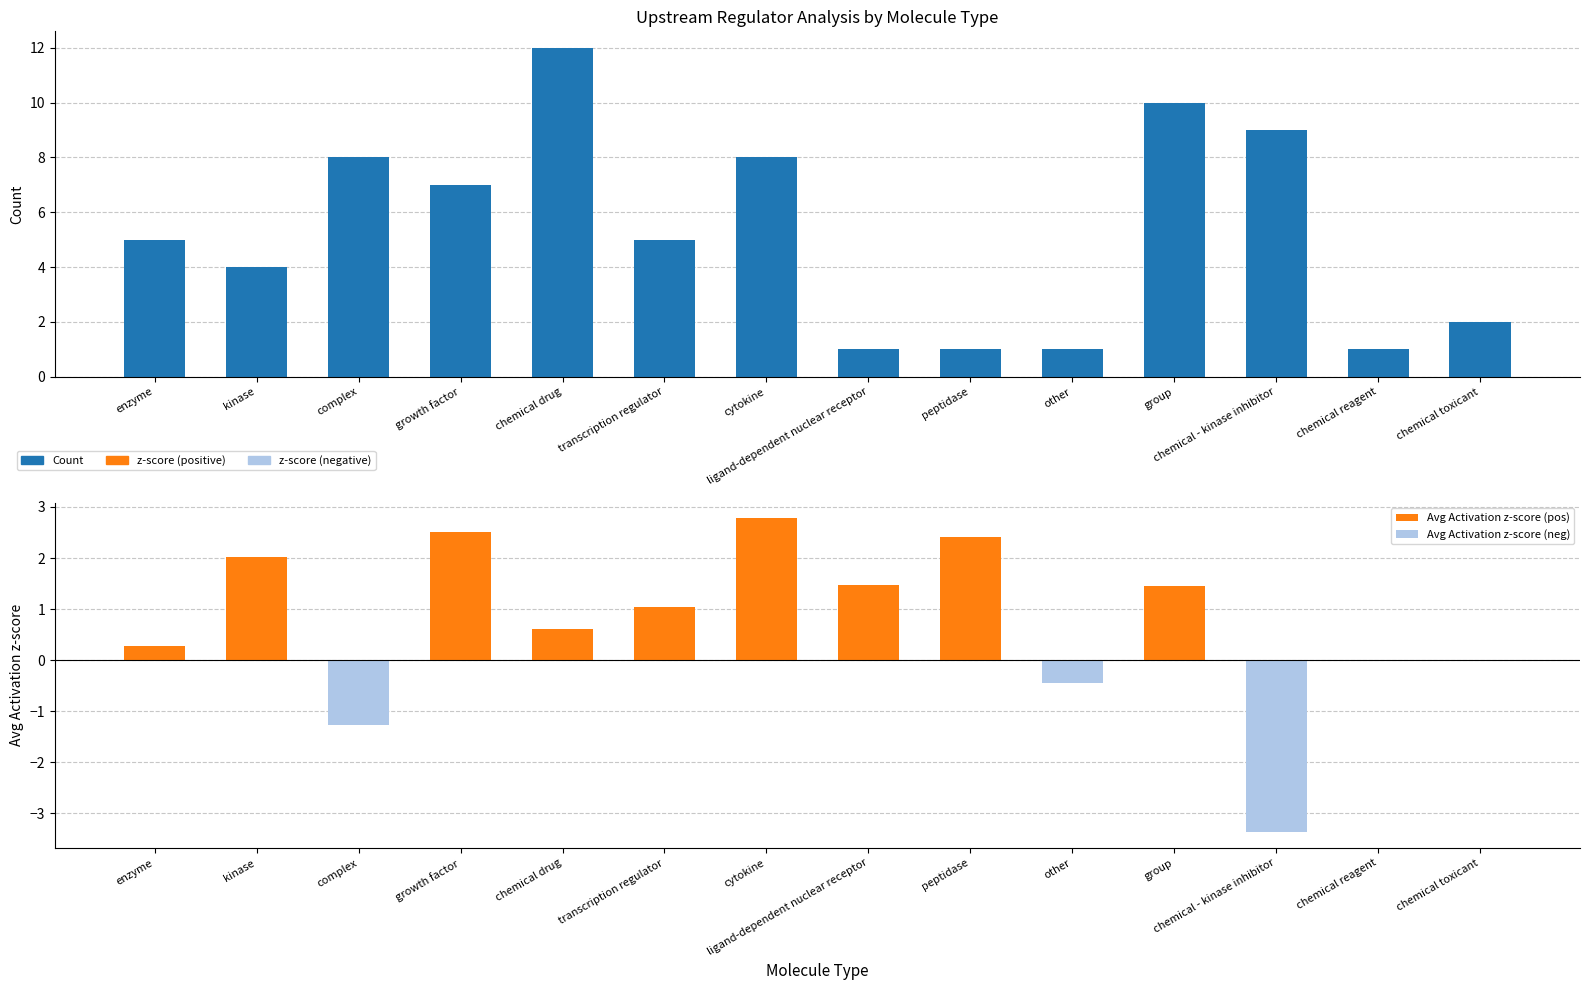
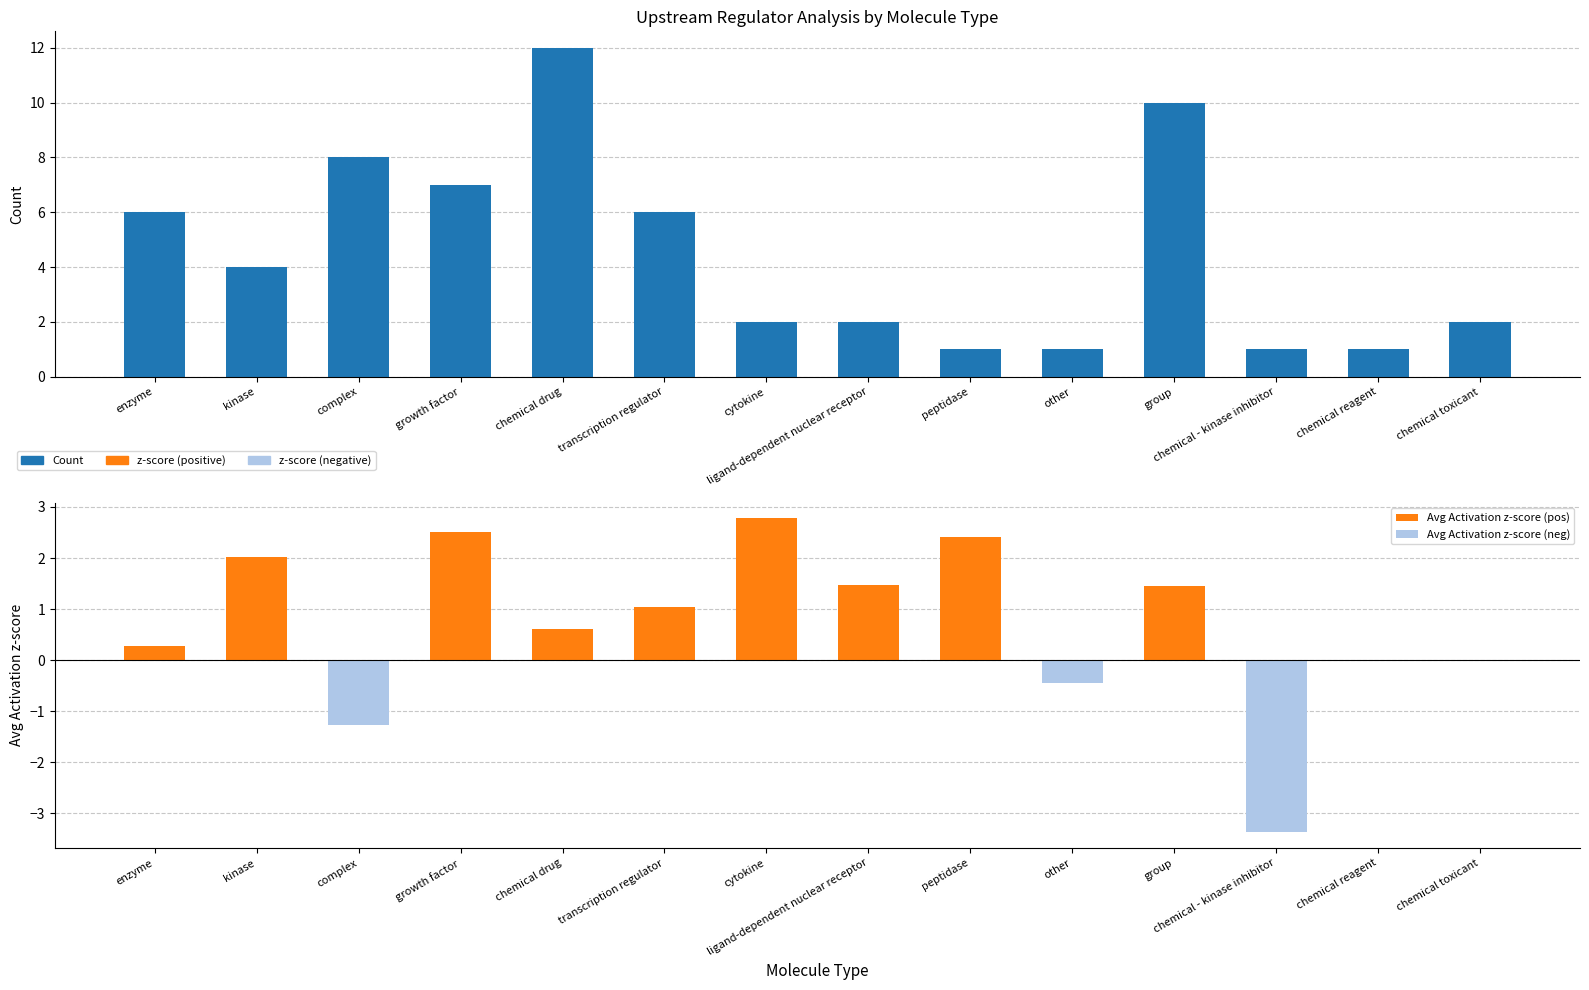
  {
    "Upstream Regulator Analysis by Molecule Type": {
-     "enzyme": 5,
+     "enzyme": 6,
      "kinase": 4,
      "complex": 8,
      "growth factor": 7,
      "chemical drug": 12,
-     "transcription regulator": 5,
-     "cytokine": 8,
-     "ligand-dependent nuclear receptor": 1,
+     "transcription regulator": 6,
+     "cytokine": 2,
+     "ligand-dependent nuclear receptor": 2,
      "peptidase": 1,
      "other": 1,
      "group": 10,
-     "chemical - kinase inhibitor": 9,
+     "chemical - kinase inhibitor": 1,
      "chemical reagent": 1,
      "chemical toxicant": 2
    }
  }
